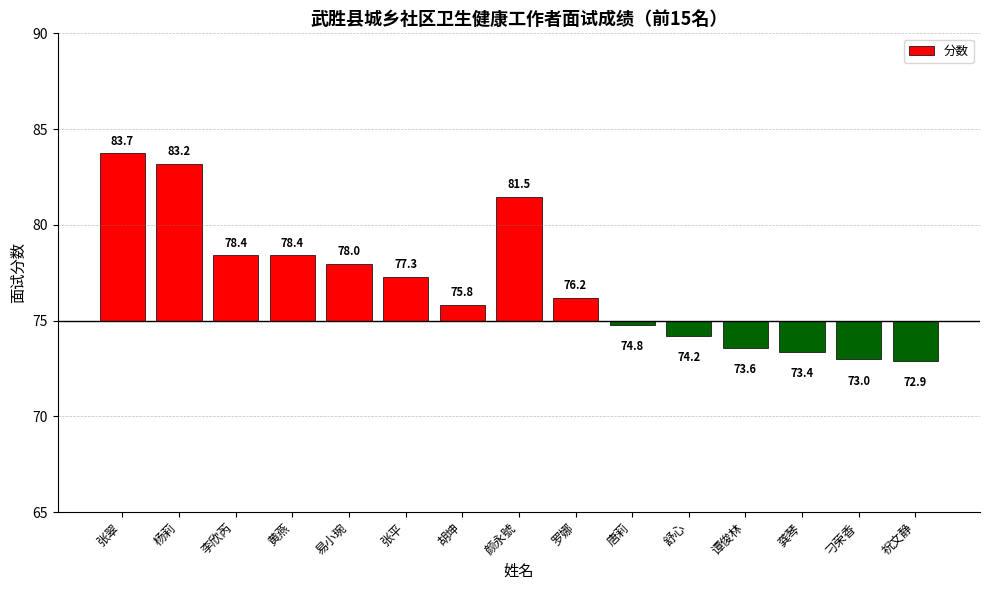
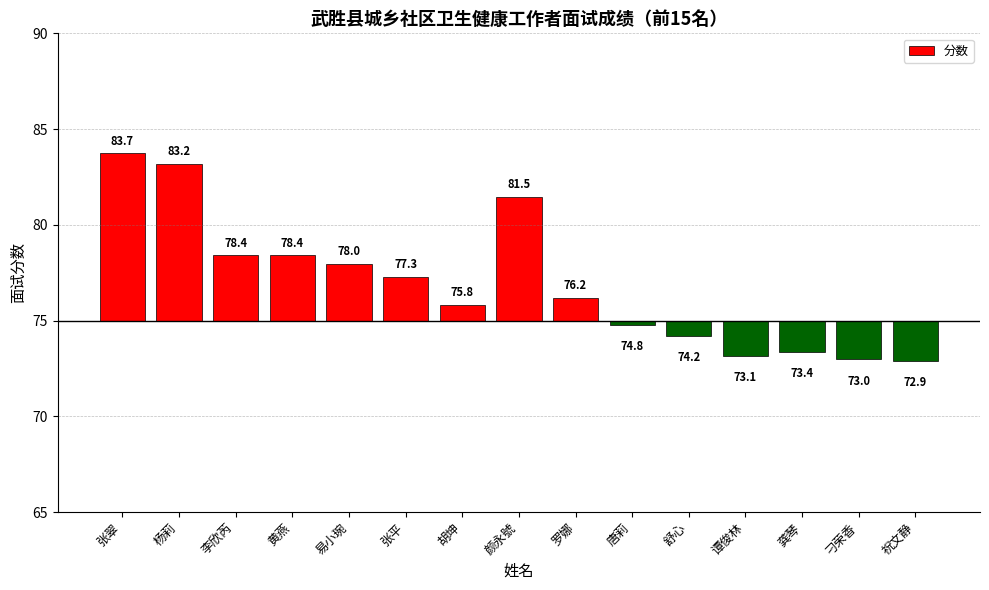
  {
-   "谭俊林": 73.6
+   "谭俊林": 73.1
  }
